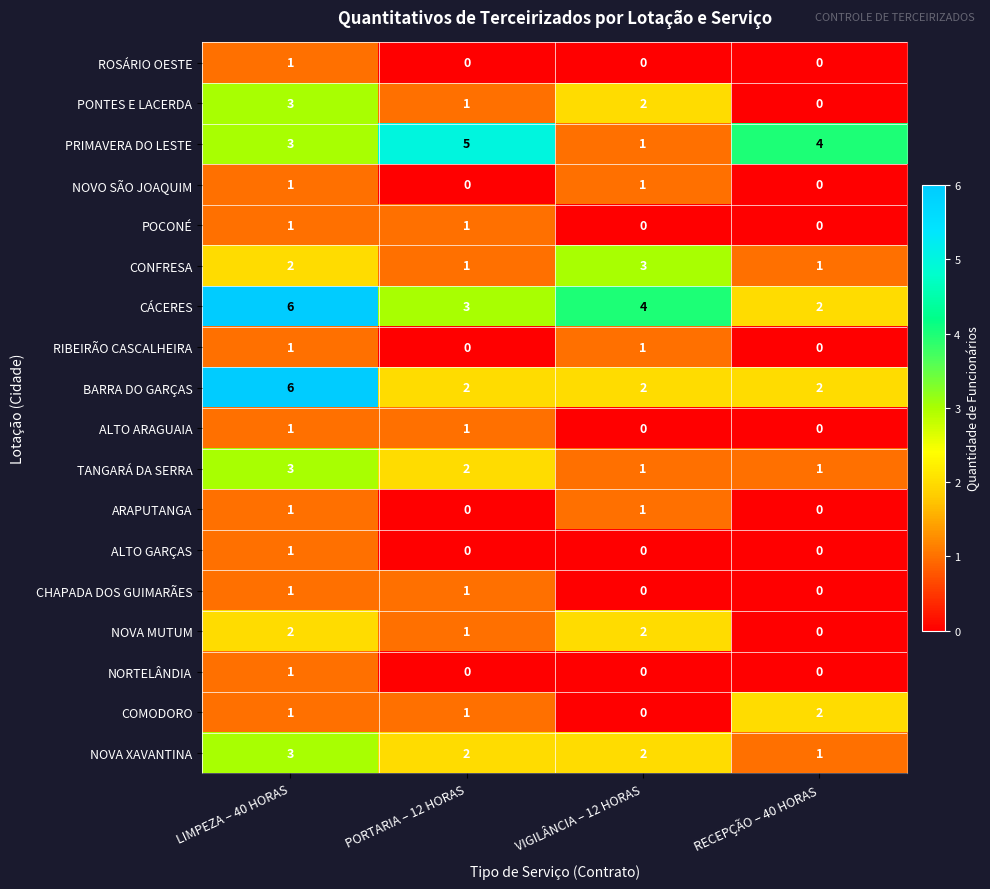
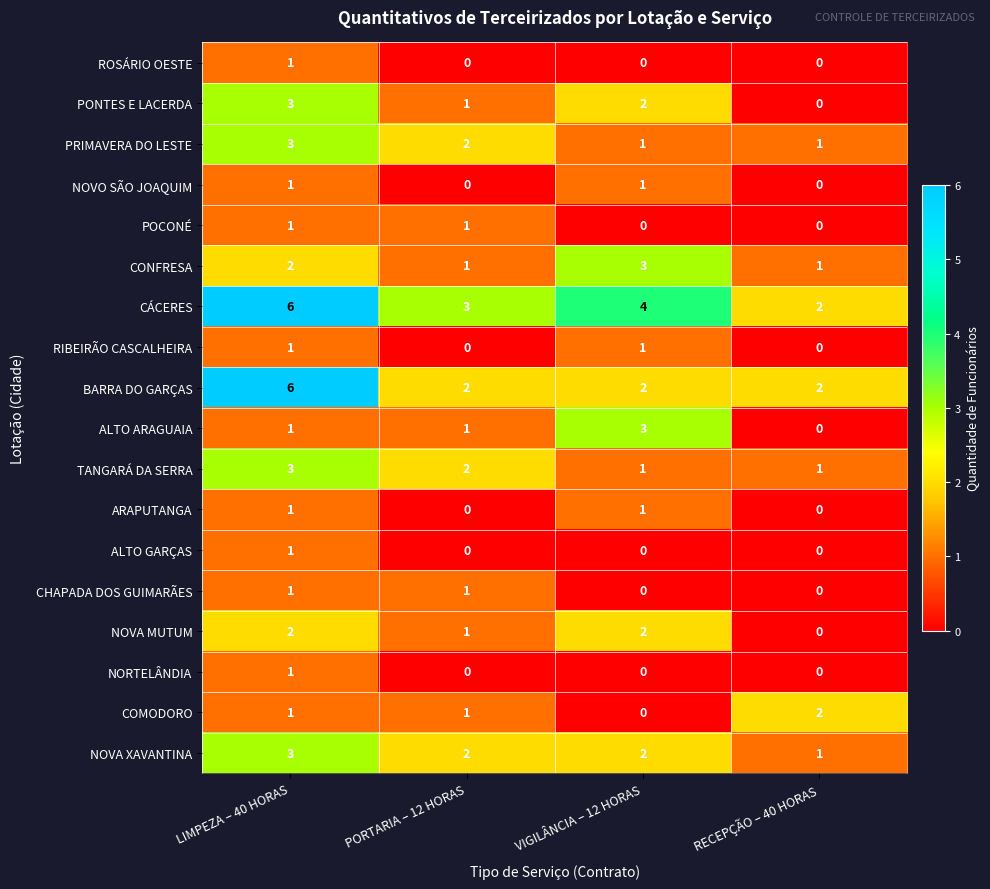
  {
    "ROSÁRIO OESTE": {
      "LIMPEZA – 40 HORAS": 1,
      "PORTARIA – 12 HORAS": 0,
      "VIGILÂNCIA – 12 HORAS": 0,
      "RECEPÇÃO – 40 HORAS": 0
    },
    "PONTES E LACERDA": {
      "LIMPEZA – 40 HORAS": 3,
      "PORTARIA – 12 HORAS": 1,
      "VIGILÂNCIA – 12 HORAS": 2,
      "RECEPÇÃO – 40 HORAS": 0
    },
    "PRIMAVERA DO LESTE": {
      "LIMPEZA – 40 HORAS": 3,
-     "PORTARIA – 12 HORAS": 5,
+     "PORTARIA – 12 HORAS": 2,
      "VIGILÂNCIA – 12 HORAS": 1,
-     "RECEPÇÃO – 40 HORAS": 4
+     "RECEPÇÃO – 40 HORAS": 1
    },
    "NOVO SÃO JOAQUIM": {
      "LIMPEZA – 40 HORAS": 1,
      "PORTARIA – 12 HORAS": 0,
      "VIGILÂNCIA – 12 HORAS": 1,
      "RECEPÇÃO – 40 HORAS": 0
    },
    "POCONÉ": {
      "LIMPEZA – 40 HORAS": 1,
      "PORTARIA – 12 HORAS": 1,
      "VIGILÂNCIA – 12 HORAS": 0,
      "RECEPÇÃO – 40 HORAS": 0
    },
    "CONFRESA": {
      "LIMPEZA – 40 HORAS": 2,
      "PORTARIA – 12 HORAS": 1,
      "VIGILÂNCIA – 12 HORAS": 3,
      "RECEPÇÃO – 40 HORAS": 1
    },
    "CÁCERES": {
      "LIMPEZA – 40 HORAS": 6,
      "PORTARIA – 12 HORAS": 3,
      "VIGILÂNCIA – 12 HORAS": 4,
      "RECEPÇÃO – 40 HORAS": 2
    },
    "RIBEIRÃO CASCALHEIRA": {
      "LIMPEZA – 40 HORAS": 1,
      "PORTARIA – 12 HORAS": 0,
      "VIGILÂNCIA – 12 HORAS": 1,
      "RECEPÇÃO – 40 HORAS": 0
    },
    "BARRA DO GARÇAS": {
      "LIMPEZA – 40 HORAS": 6,
      "PORTARIA – 12 HORAS": 2,
      "VIGILÂNCIA – 12 HORAS": 2,
      "RECEPÇÃO – 40 HORAS": 2
    },
    "ALTO ARAGUAIA": {
      "LIMPEZA – 40 HORAS": 1,
      "PORTARIA – 12 HORAS": 1,
-     "VIGILÂNCIA – 12 HORAS": 0,
+     "VIGILÂNCIA – 12 HORAS": 3,
      "RECEPÇÃO – 40 HORAS": 0
    },
    "TANGARÁ DA SERRA": {
      "LIMPEZA – 40 HORAS": 3,
      "PORTARIA – 12 HORAS": 2,
      "VIGILÂNCIA – 12 HORAS": 1,
      "RECEPÇÃO – 40 HORAS": 1
    },
    "ARAPUTANGA": {
      "LIMPEZA – 40 HORAS": 1,
      "PORTARIA – 12 HORAS": 0,
      "VIGILÂNCIA – 12 HORAS": 1,
      "RECEPÇÃO – 40 HORAS": 0
    },
    "ALTO GARÇAS": {
      "LIMPEZA – 40 HORAS": 1,
      "PORTARIA – 12 HORAS": 0,
      "VIGILÂNCIA – 12 HORAS": 0,
      "RECEPÇÃO – 40 HORAS": 0
    },
    "CHAPADA DOS GUIMARÃES": {
      "LIMPEZA – 40 HORAS": 1,
      "PORTARIA – 12 HORAS": 1,
      "VIGILÂNCIA – 12 HORAS": 0,
      "RECEPÇÃO – 40 HORAS": 0
    },
    "NOVA MUTUM": {
      "LIMPEZA – 40 HORAS": 2,
      "PORTARIA – 12 HORAS": 1,
      "VIGILÂNCIA – 12 HORAS": 2,
      "RECEPÇÃO – 40 HORAS": 0
    },
    "NORTELÂNDIA": {
      "LIMPEZA – 40 HORAS": 1,
      "PORTARIA – 12 HORAS": 0,
      "VIGILÂNCIA – 12 HORAS": 0,
      "RECEPÇÃO – 40 HORAS": 0
    },
    "COMODORO": {
      "LIMPEZA – 40 HORAS": 1,
      "PORTARIA – 12 HORAS": 1,
      "VIGILÂNCIA – 12 HORAS": 0,
      "RECEPÇÃO – 40 HORAS": 2
    },
    "NOVA XAVANTINA": {
      "LIMPEZA – 40 HORAS": 3,
      "PORTARIA – 12 HORAS": 2,
      "VIGILÂNCIA – 12 HORAS": 2,
      "RECEPÇÃO – 40 HORAS": 1
    }
  }
